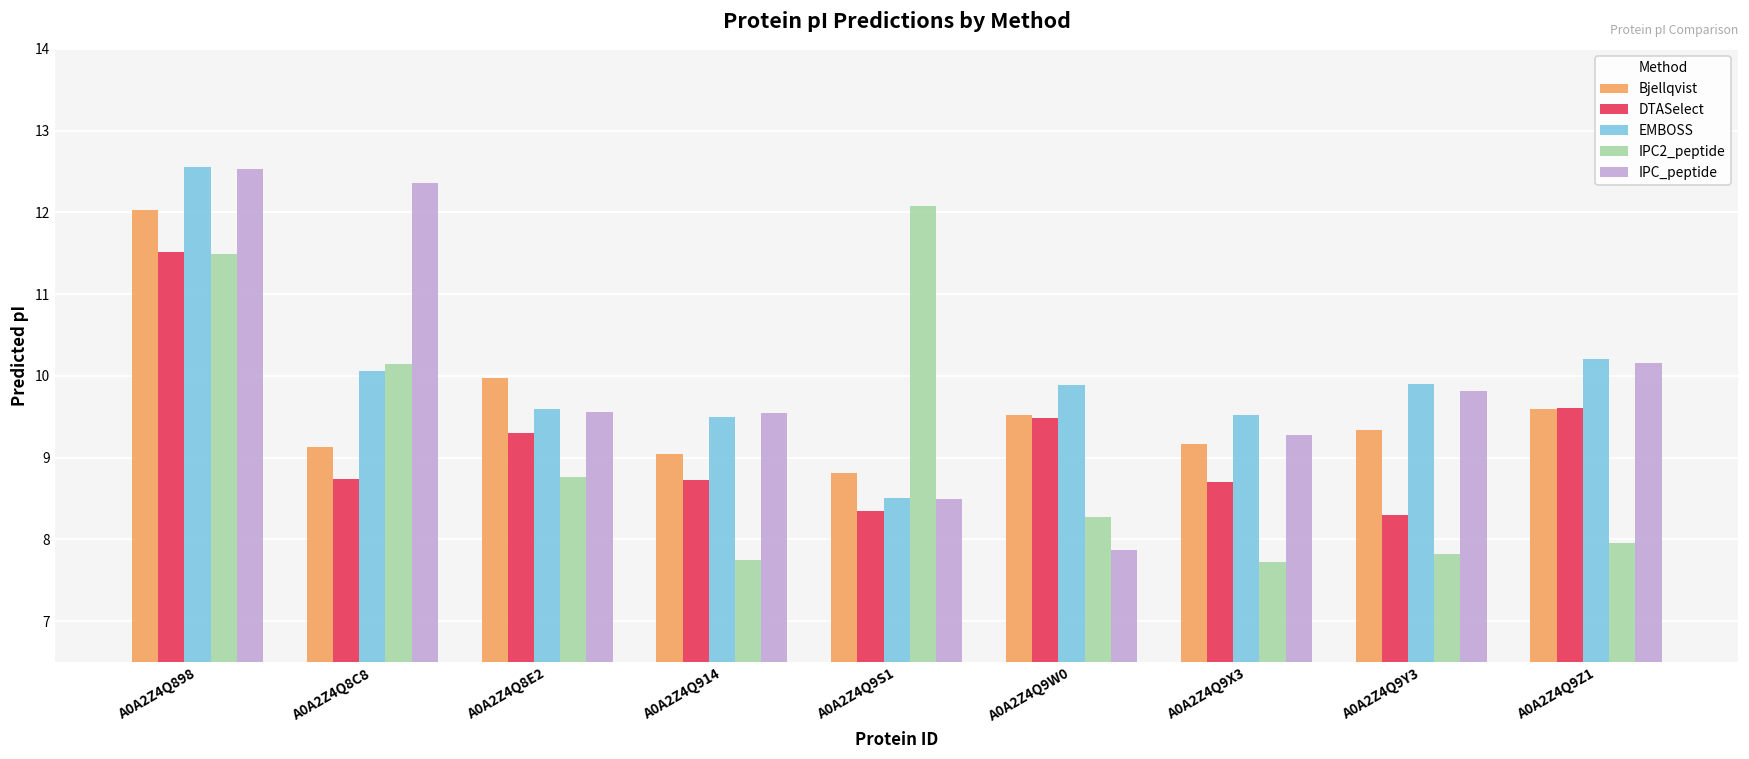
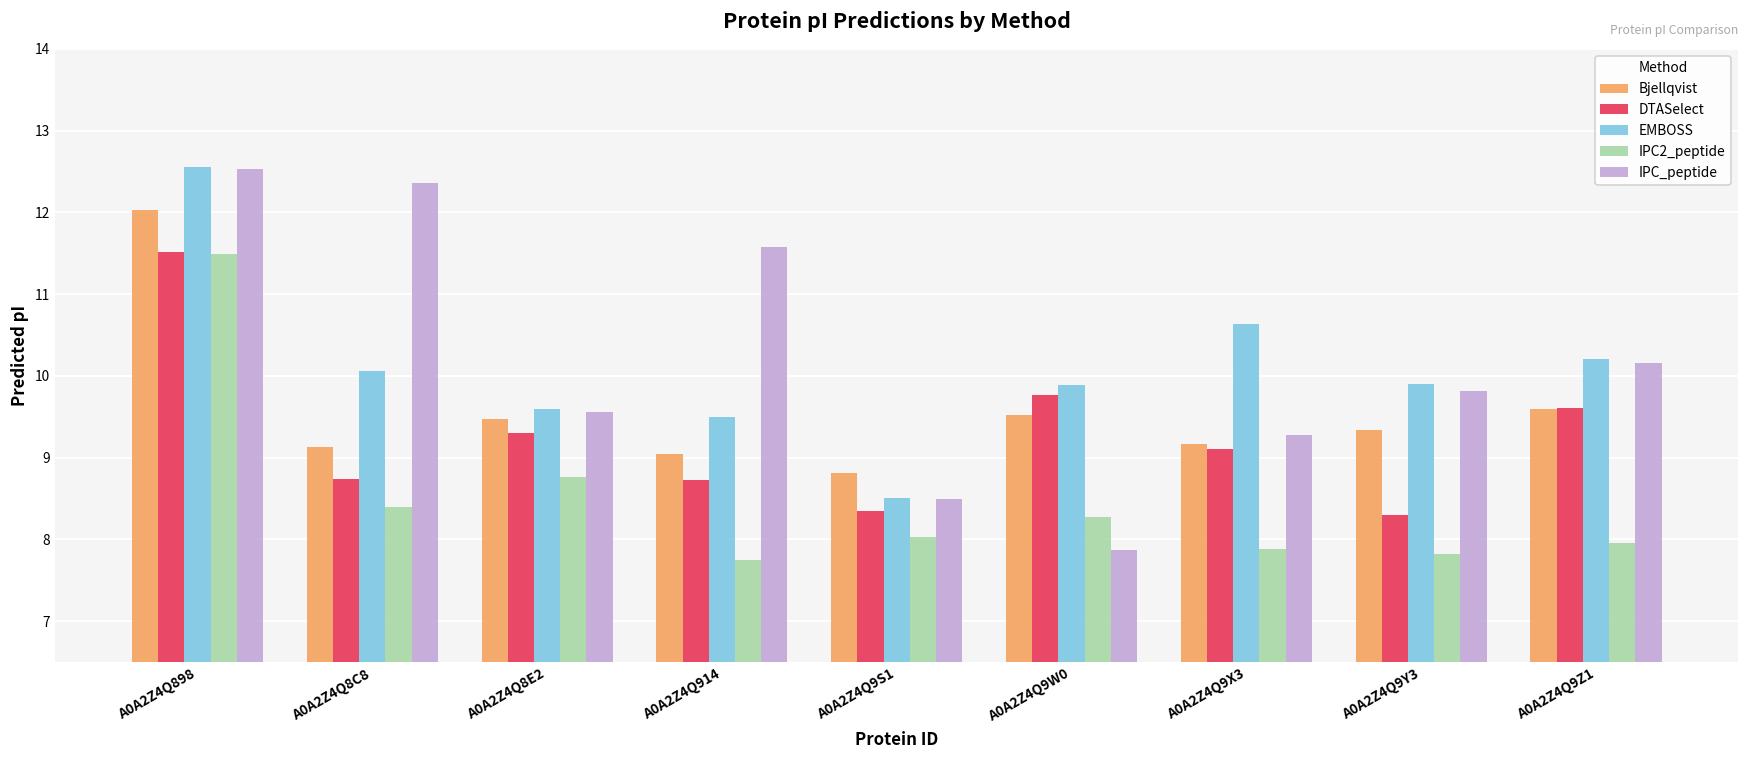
  {
    "Bjellqvist": {
      "A0A2Z4Q898": 12.0,
      "A0A2Z4Q8C8": 9.1,
-     "A0A2Z4Q8E2": 10.0,
+     "A0A2Z4Q8E2": 9.5,
      "A0A2Z4Q914": 9.0,
      "A0A2Z4Q9S1": 8.8,
      "A0A2Z4Q9W0": 9.5,
      "A0A2Z4Q9X3": 9.2,
      "A0A2Z4Q9Y3": 9.3,
      "A0A2Z4Q9Z1": 9.6
    },
    "DTASelect": {
      "A0A2Z4Q898": 11.5,
      "A0A2Z4Q8C8": 8.7,
      "A0A2Z4Q8E2": 9.3,
      "A0A2Z4Q914": 8.7,
      "A0A2Z4Q9S1": 8.3,
-     "A0A2Z4Q9W0": 9.5,
-     "A0A2Z4Q9X3": 8.7,
+     "A0A2Z4Q9W0": 9.8,
+     "A0A2Z4Q9X3": 9.1,
      "A0A2Z4Q9Y3": 8.3,
      "A0A2Z4Q9Z1": 9.6
    },
    "EMBOSS": {
      "A0A2Z4Q898": 12.6,
      "A0A2Z4Q8C8": 10.1,
      "A0A2Z4Q8E2": 9.6,
      "A0A2Z4Q914": 9.5,
      "A0A2Z4Q9S1": 8.5,
      "A0A2Z4Q9W0": 9.9,
-     "A0A2Z4Q9X3": 9.5,
+     "A0A2Z4Q9X3": 10.6,
      "A0A2Z4Q9Y3": 9.9,
      "A0A2Z4Q9Z1": 10.2
    },
    "IPC2_peptide": {
      "A0A2Z4Q898": 11.5,
-     "A0A2Z4Q8C8": 10.2,
+     "A0A2Z4Q8C8": 8.4,
      "A0A2Z4Q8E2": 8.8,
      "A0A2Z4Q914": 7.7,
-     "A0A2Z4Q9S1": 12.1,
+     "A0A2Z4Q9S1": 8.0,
      "A0A2Z4Q9W0": 8.3,
-     "A0A2Z4Q9X3": 7.7,
+     "A0A2Z4Q9X3": 7.9,
      "A0A2Z4Q9Y3": 7.8,
      "A0A2Z4Q9Z1": 8.0
    },
    "IPC_peptide": {
      "A0A2Z4Q898": 12.5,
      "A0A2Z4Q8C8": 12.4,
      "A0A2Z4Q8E2": 9.6,
-     "A0A2Z4Q914": 9.5,
+     "A0A2Z4Q914": 11.6,
      "A0A2Z4Q9S1": 8.5,
      "A0A2Z4Q9W0": 7.9,
      "A0A2Z4Q9X3": 9.3,
      "A0A2Z4Q9Y3": 9.8,
      "A0A2Z4Q9Z1": 10.2
    }
  }
